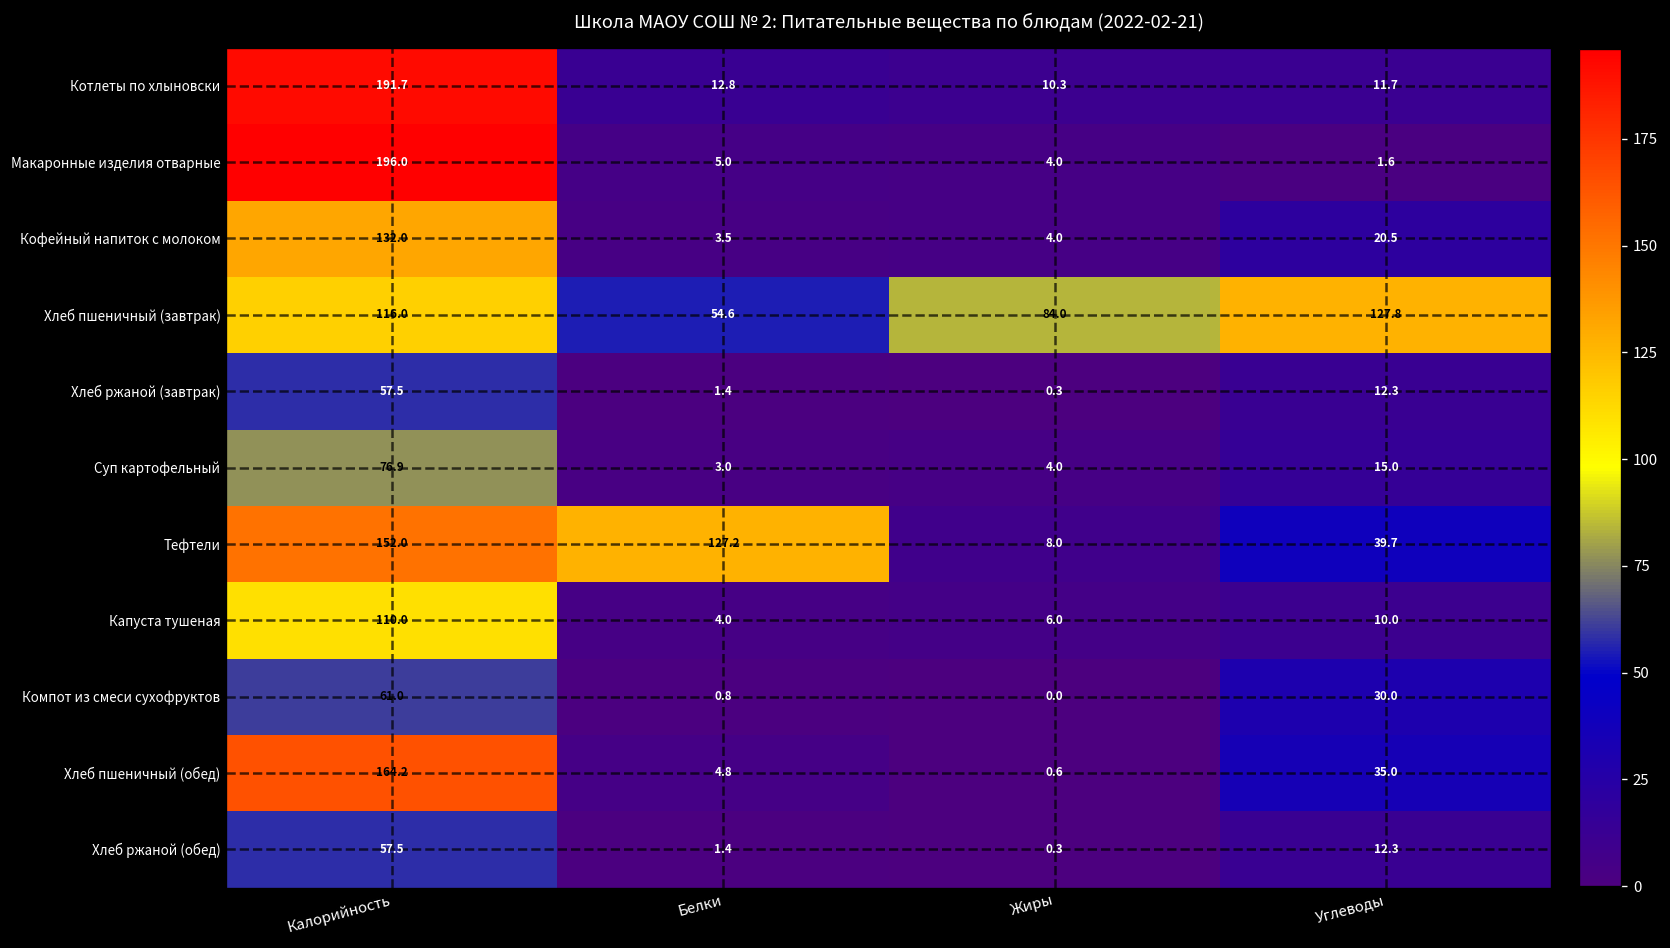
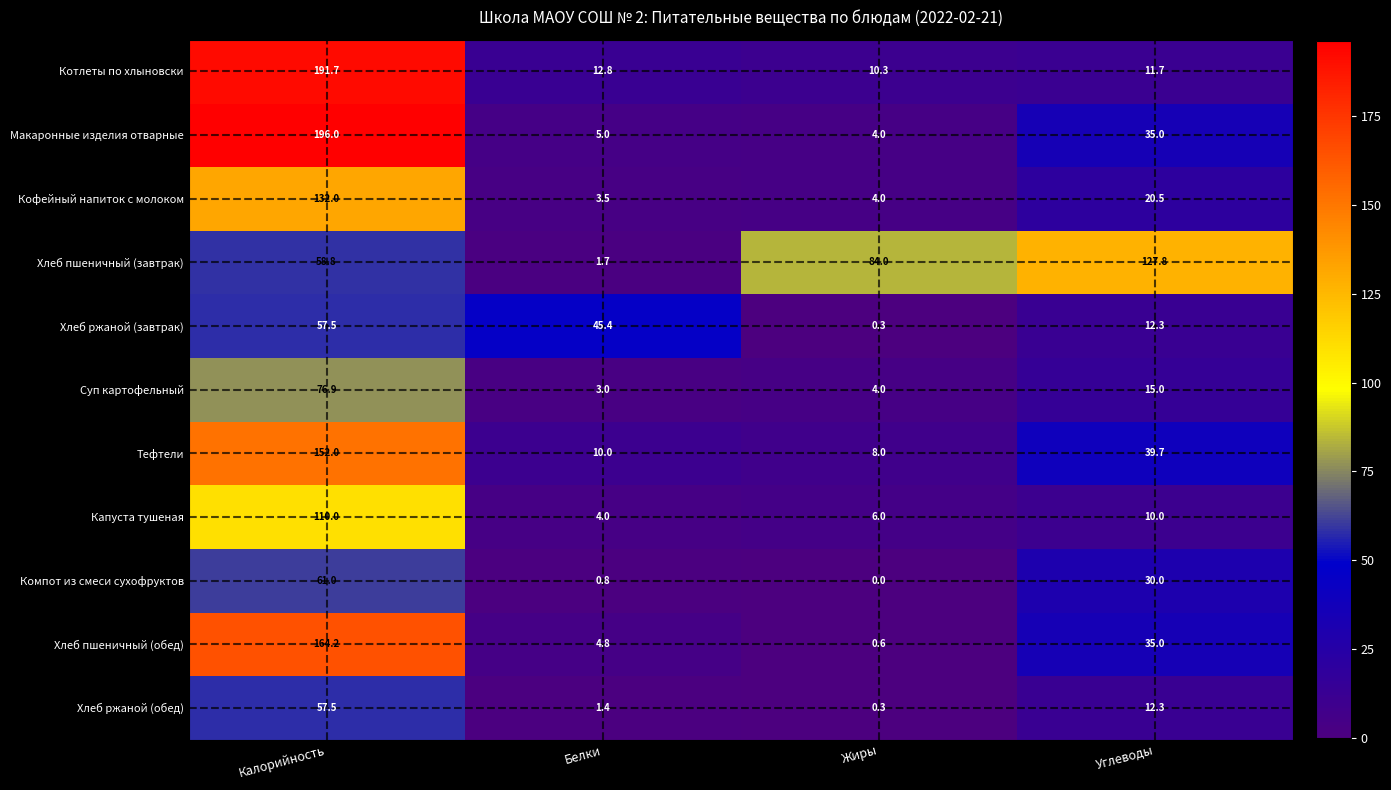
  {
    "Котлеты по хлыновски": {
      "Калорийность": 191.7,
      "Белки": 12.8,
      "Жиры": 10.3,
      "Углеводы": 11.7
    },
    "Макаронные изделия отварные": {
      "Калорийность": 196.0,
      "Белки": 5.0,
      "Жиры": 4.0,
-     "Углеводы": 1.6
+     "Углеводы": 35.0
    },
    "Кофейный напиток с молоком": {
      "Калорийность": 132.0,
      "Белки": 3.5,
      "Жиры": 4.0,
      "Углеводы": 20.5
    },
    "Хлеб пшеничный (завтрак)": {
-     "Калорийность": 116.0,
-     "Белки": 54.6,
+     "Калорийность": 58.8,
+     "Белки": 1.7,
      "Жиры": 84.0,
      "Углеводы": 127.8
    },
    "Хлеб ржаной (завтрак)": {
      "Калорийность": 57.5,
-     "Белки": 1.4,
+     "Белки": 45.4,
      "Жиры": 0.3,
      "Углеводы": 12.3
    },
    "Суп картофельный": {
      "Калорийность": 76.9,
      "Белки": 3.0,
      "Жиры": 4.0,
      "Углеводы": 15.0
    },
    "Тефтели": {
      "Калорийность": 152.0,
-     "Белки": 127.2,
+     "Белки": 10.0,
      "Жиры": 8.0,
      "Углеводы": 39.7
    },
    "Капуста тушеная": {
      "Калорийность": 110.0,
      "Белки": 4.0,
      "Жиры": 6.0,
      "Углеводы": 10.0
    },
    "Компот из смеси сухофруктов": {
      "Калорийность": 61.0,
      "Белки": 0.8,
      "Жиры": 0.0,
      "Углеводы": 30.0
    },
    "Хлеб пшеничный (обед)": {
      "Калорийность": 164.2,
      "Белки": 4.8,
      "Жиры": 0.6,
      "Углеводы": 35.0
    },
    "Хлеб ржаной (обед)": {
      "Калорийность": 57.5,
      "Белки": 1.4,
      "Жиры": 0.3,
      "Углеводы": 12.3
    }
  }
